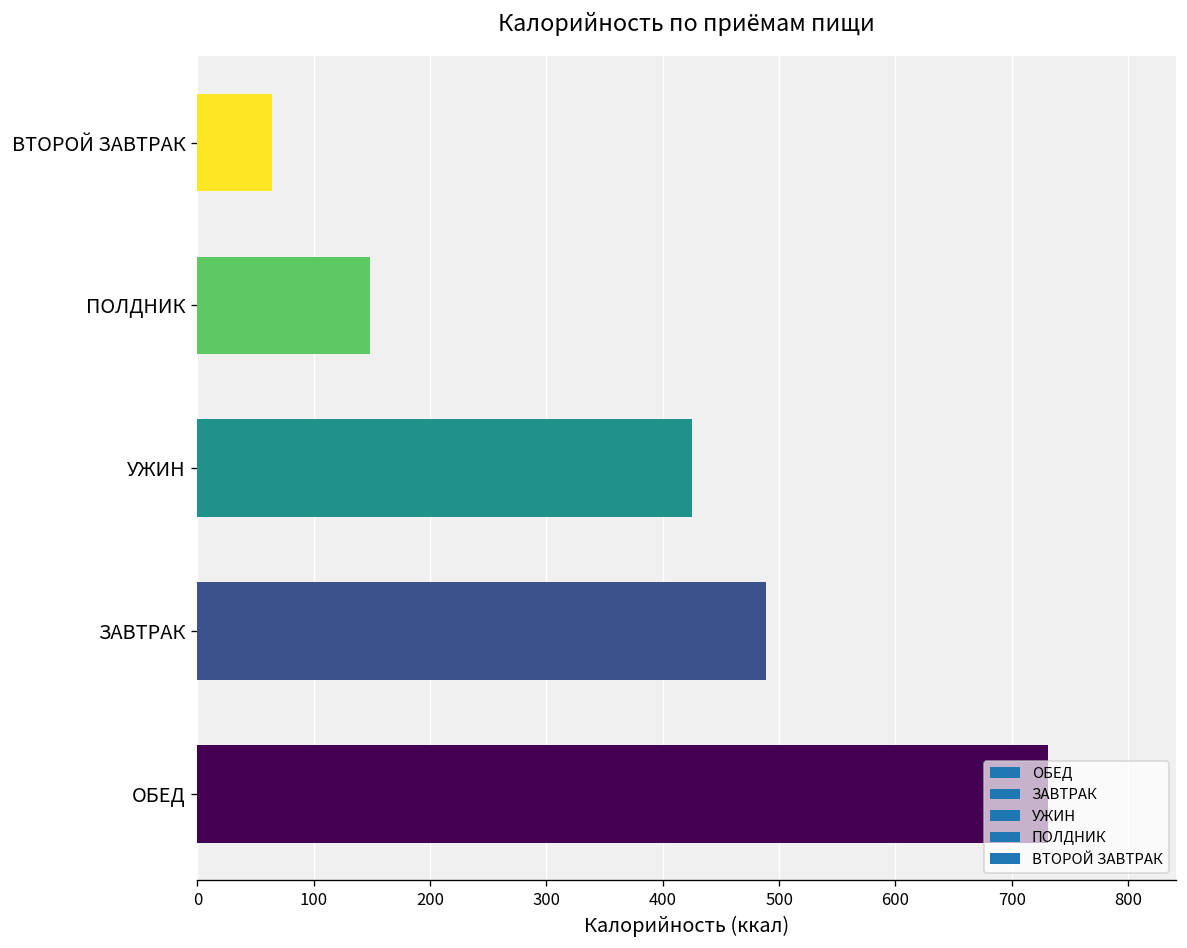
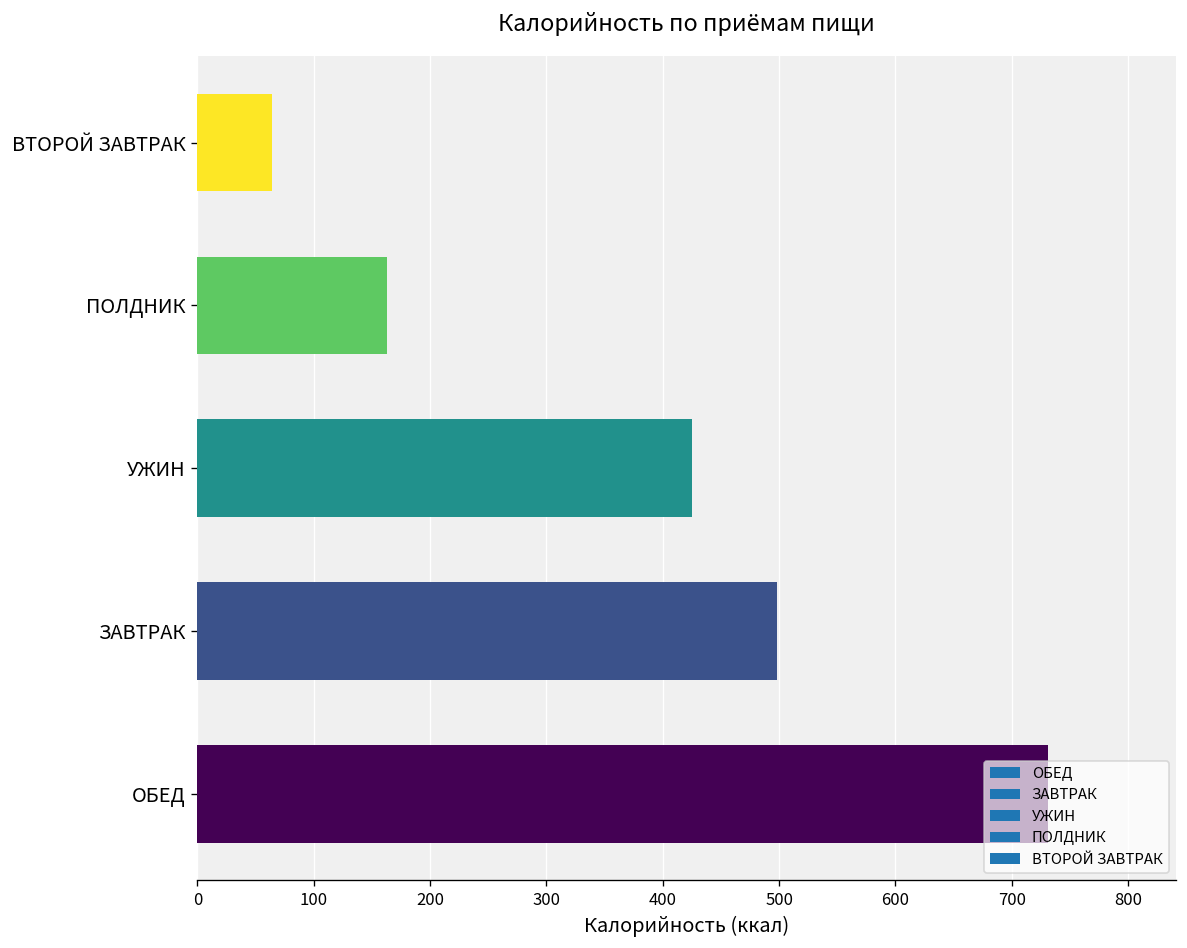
  {
    "ВТОРОЙ ЗАВТРАК": 60,
-   "ПОЛДНИК": 150,
+   "ПОЛДНИК": 160,
    "УЖИН": 430,
-   "ЗАВТРАК": 490
+   "ЗАВТРАК": 500
  }
